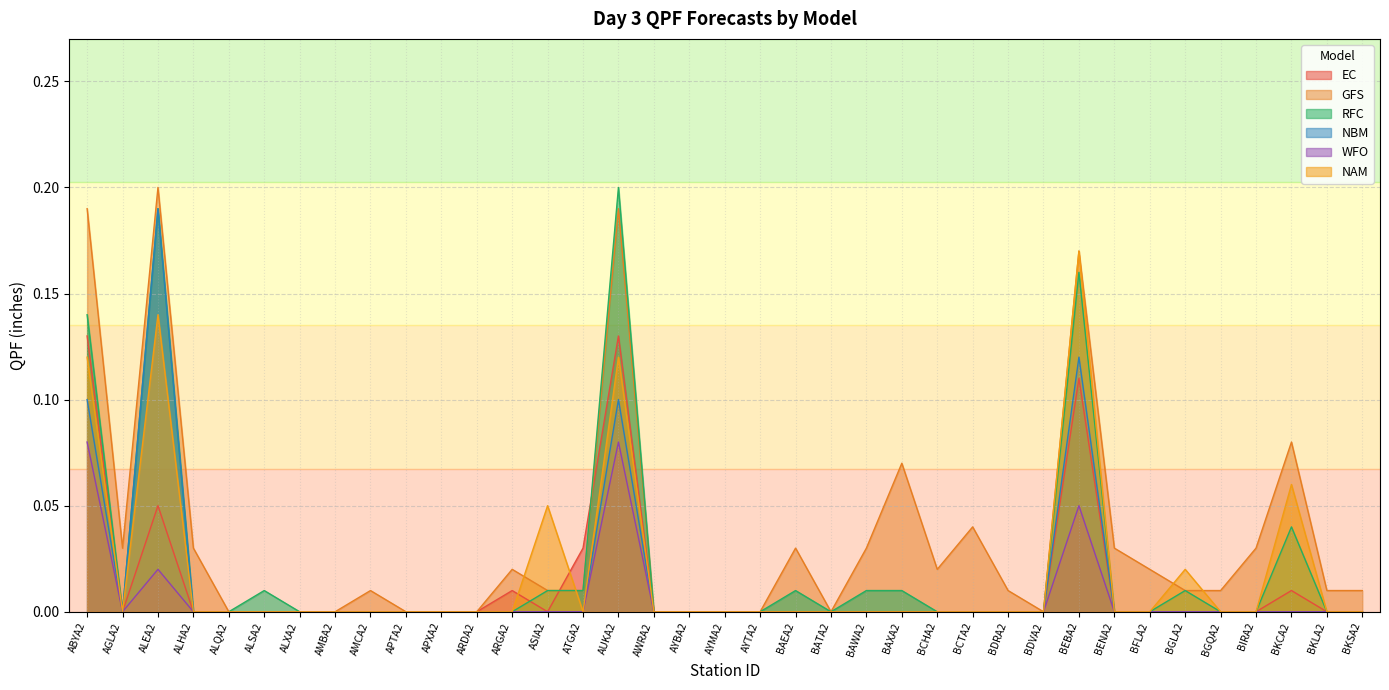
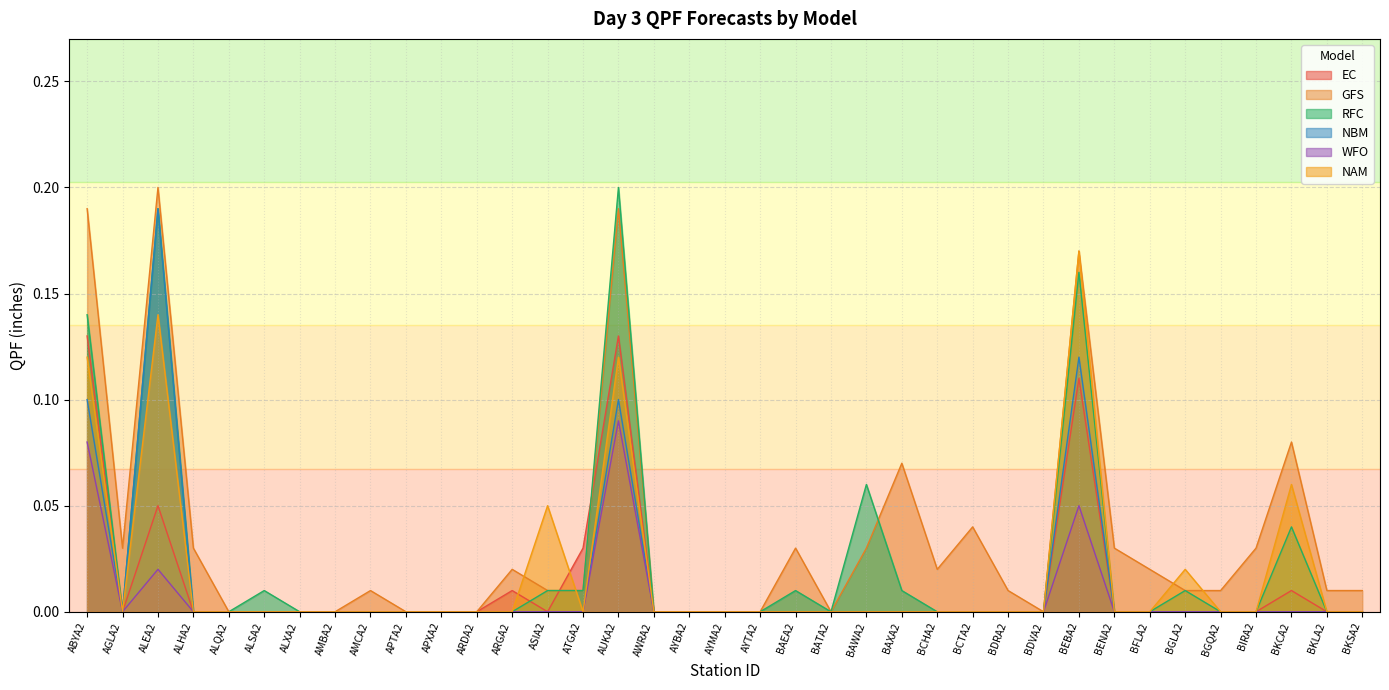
  {
    "RFC": {
      "ABYA2": 0.14,
      "ALSA2": 0.01,
      "AUKA2": 0.20,
      "BAEA2": 0.01,
-     "BAWA2": 0.01,
+     "BAWA2": 0.06,
      "BAXA2": 0.01,
      "BEBA2": 0.16,
      "BKCA2": 0.04
    },
    "NBM": {
      "ABYA2": 0.10,
      "AUKA2": 0.10,
      "BEBA2": 0.12
    },
    "WFO": {
      "ABYA2": 0.08,
      "ALEA2": 0.02,
-     "AUKA2": 0.08,
+     "AUKA2": 0.09,
      "BEBA2": 0.05
    }
  }
